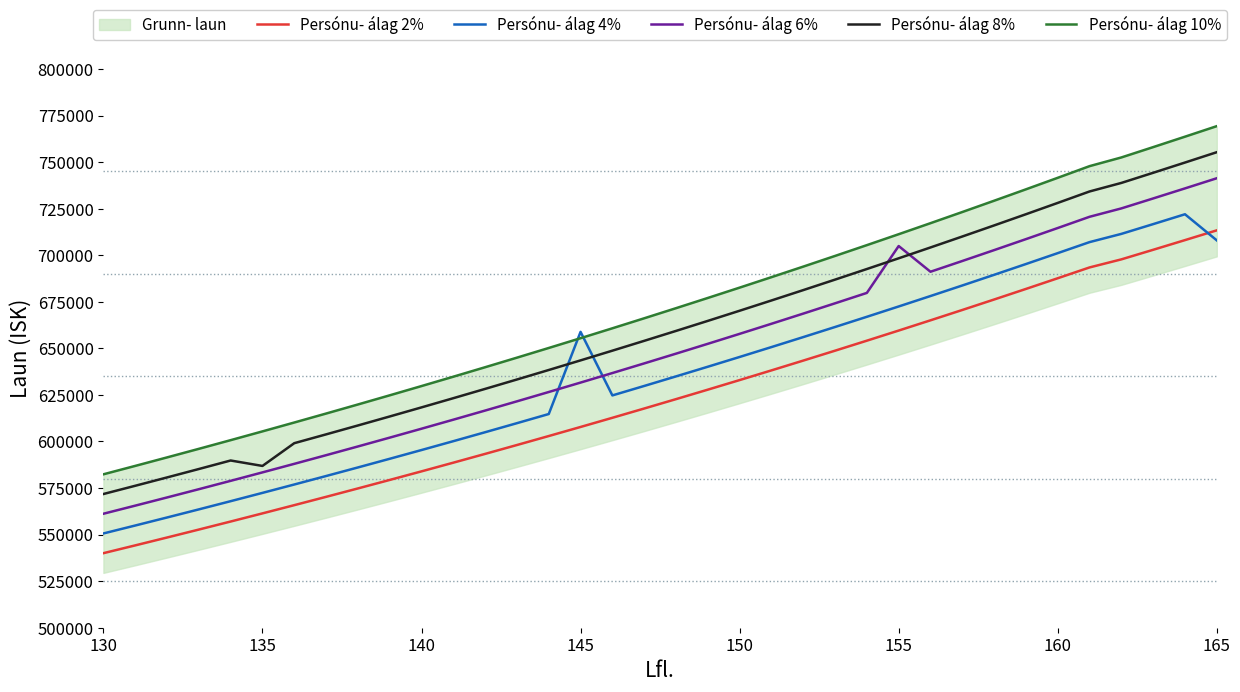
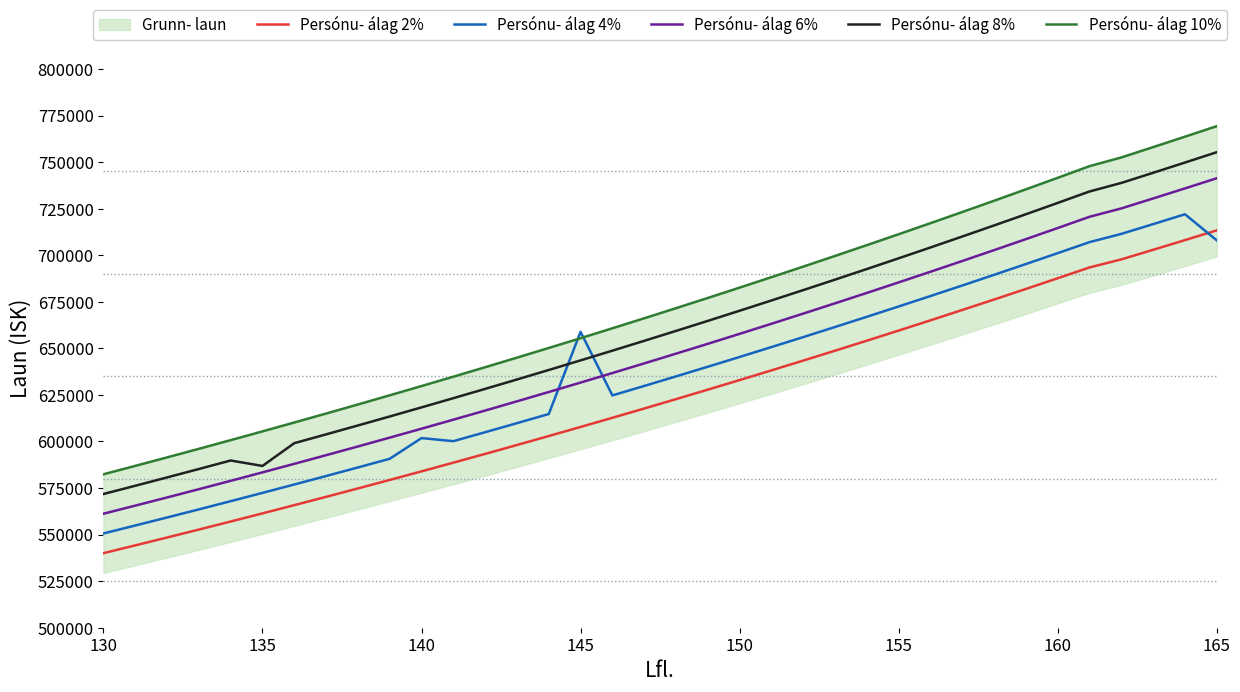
  {
    "Persónu- álag 2%": {
      "130": 540000,
      "135": 561000,
      "140": 584000,
      "145": 608000,
      "150": 633000,
      "155": 660000,
      "160": 688000,
      "165": 713000
    },
    "Persónu- álag 4%": {
      "130": 551000,
      "135": 572000,
-     "140": 595000,
+     "140": 602000,
      "145": 659000,
      "150": 645000,
      "155": 673000,
      "160": 701000,
      "165": 708000
    },
    "Persónu- álag 6%": {
      "130": 561000,
      "135": 583000,
      "140": 607000,
      "145": 632000,
      "150": 658000,
-     "155": 705000,
+     "155": 685000,
      "160": 715000,
      "165": 741000
    },
    "Persónu- álag 8%": {
      "130": 572000,
      "135": 587000,
      "140": 618000,
      "145": 644000,
      "150": 670000,
      "155": 698000,
      "160": 728000,
      "165": 755000
    },
    "Grunn- laun": {
      "130": 582000,
      "135": 605000,
      "140": 630000,
      "145": 655000,
      "150": 683000,
      "155": 711000,
      "160": 742000,
      "165": 769000
    }
  }
